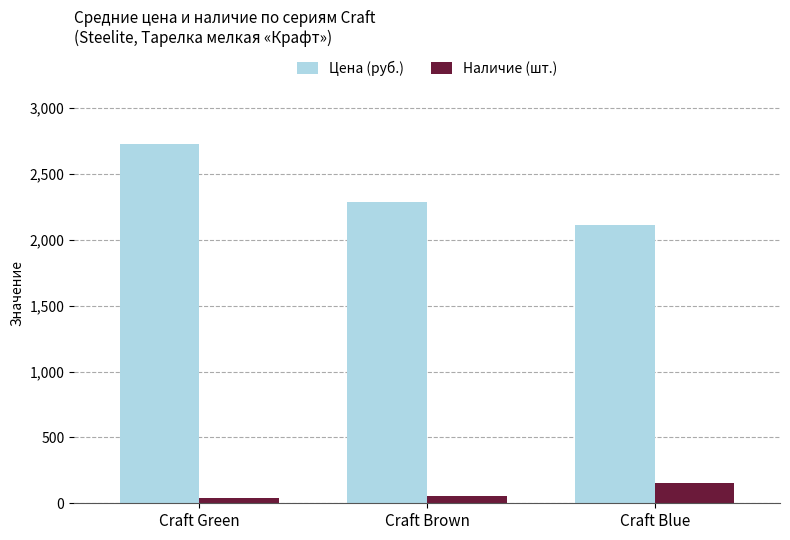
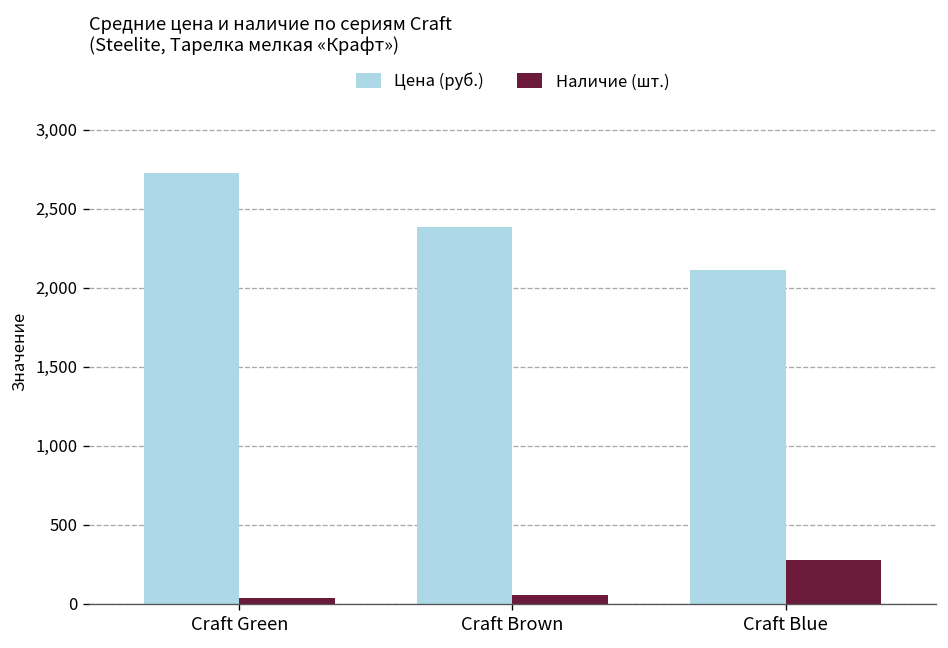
  {
    "Цена (руб.)": {
      "Craft Green": "2,730",
-     "Craft Brown": "2,280",
+     "Craft Brown": "2,380",
      "Craft Blue": "2,110"
    },
    "Наличие (шт.)": {
      "Craft Green": "40",
      "Craft Brown": "60",
-     "Craft Blue": "160"
+     "Craft Blue": "280"
    }
  }
